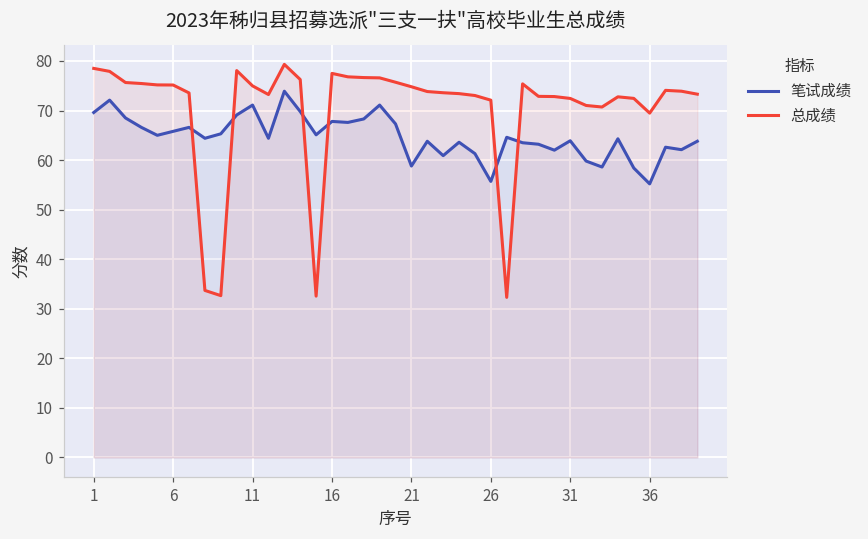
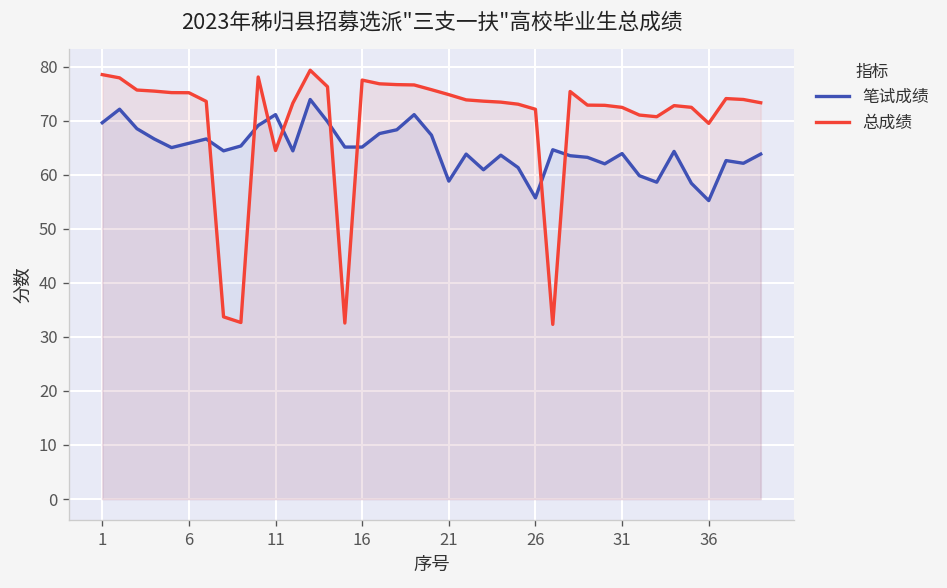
  {
    "笔试成绩": {
      "1": 70,
      "6": 66,
      "11": 71,
-     "16": 68,
+     "16": 65,
      "21": 59,
      "26": 56,
      "31": 64,
      "36": 55
    },
    "总成绩": {
      "1": 79,
      "6": 75,
-     "11": 75,
+     "11": 64,
      "16": 77,
      "21": 75,
      "26": 72,
      "31": 72,
      "36": 69
    }
  }
